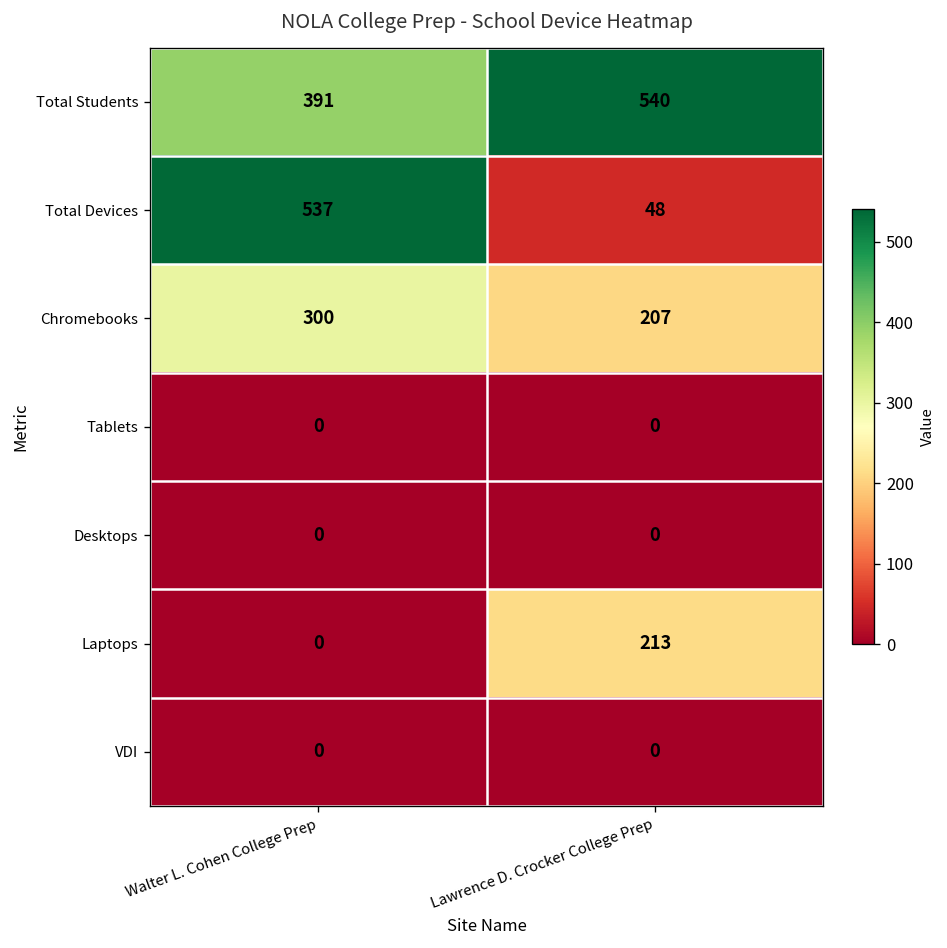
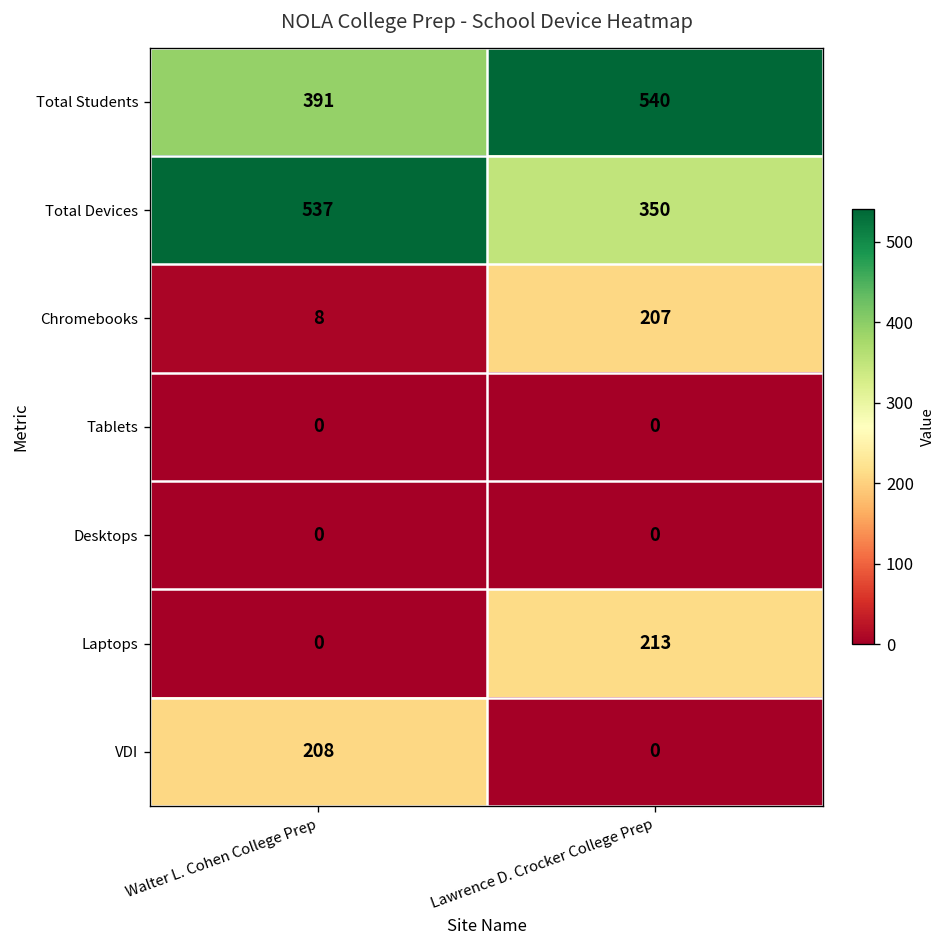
  {
    "Total Students": {
      "Walter L. Cohen College Prep": 391,
      "Lawrence D. Crocker College Prep": 540
    },
    "Total Devices": {
      "Walter L. Cohen College Prep": 537,
-     "Lawrence D. Crocker College Prep": 48
+     "Lawrence D. Crocker College Prep": 350
    },
    "Chromebooks": {
-     "Walter L. Cohen College Prep": 300,
+     "Walter L. Cohen College Prep": 8,
      "Lawrence D. Crocker College Prep": 207
    },
    "Tablets": {
      "Walter L. Cohen College Prep": 0,
      "Lawrence D. Crocker College Prep": 0
    },
    "Desktops": {
      "Walter L. Cohen College Prep": 0,
      "Lawrence D. Crocker College Prep": 0
    },
    "Laptops": {
      "Walter L. Cohen College Prep": 0,
      "Lawrence D. Crocker College Prep": 213
    },
    "VDI": {
-     "Walter L. Cohen College Prep": 0,
+     "Walter L. Cohen College Prep": 208,
      "Lawrence D. Crocker College Prep": 0
    }
  }
